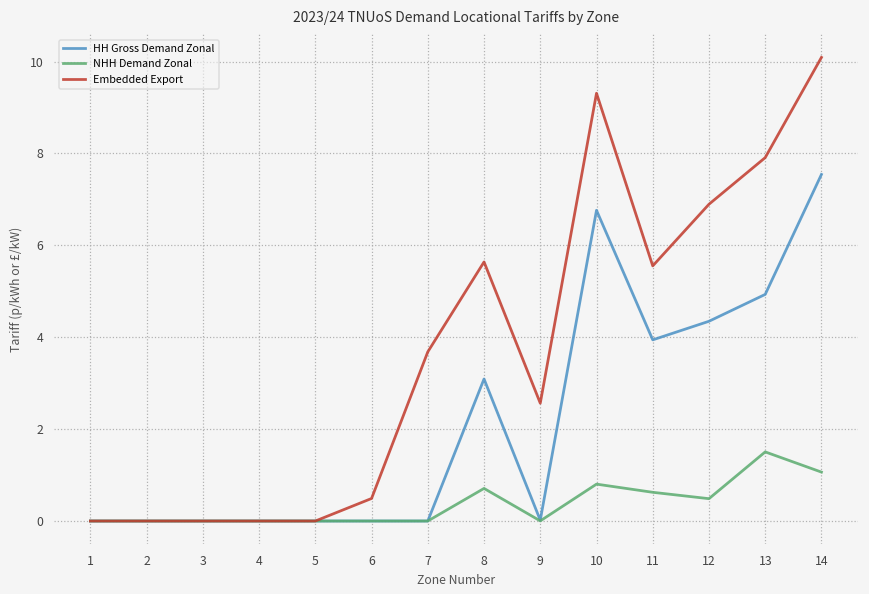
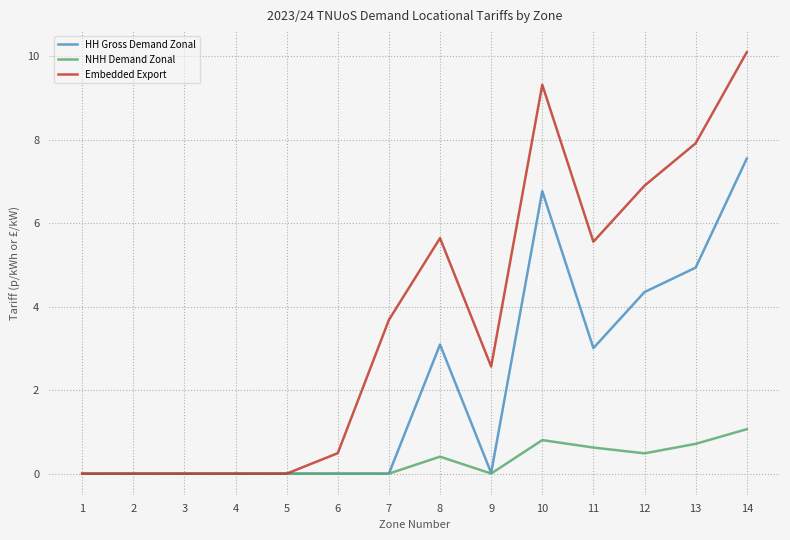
  {
    "HH Gross Demand Zonal": {
      "8": 3.1,
      "10": 6.8,
-     "11": 3.9,
+     "11": 3.0,
      "12": 4.3,
      "13": 4.9,
      "14": 7.5
    },
    "NHH Demand Zonal": {
-     "8": 0.7,
+     "8": 0.4,
      "10": 0.8,
      "11": 0.6,
      "12": 0.5,
-     "13": 1.5,
+     "13": 0.7,
      "14": 1.1
    },
    "Embedded Export": {
      "6": 0.5,
      "7": 3.7,
      "8": 5.6,
      "9": 2.6,
      "10": 9.3,
      "11": 5.6,
      "12": 6.9,
      "13": 7.9,
      "14": 10.1
    }
  }
